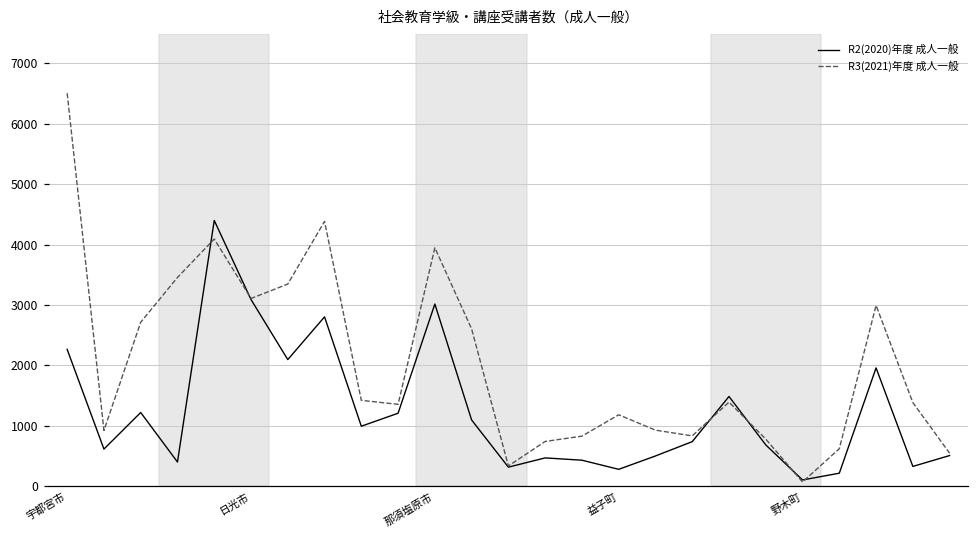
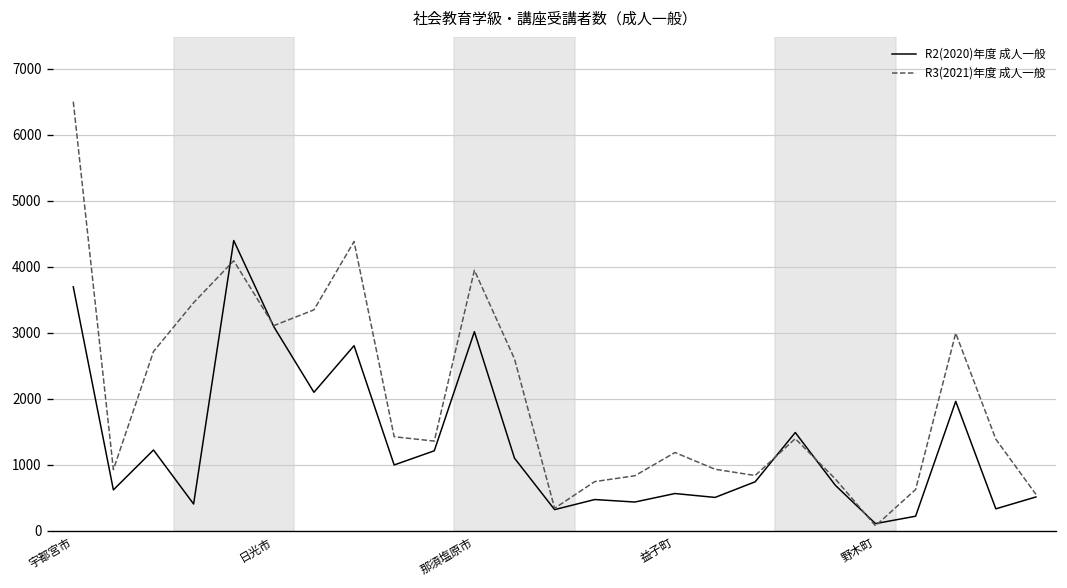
  {
    "R2(2020)年度 成人一般": {
-     "宇都宮市": 2300,
+     "宇都宮市": 3700,
      "那須塩原市": 3000,
-     "益子町": 300
+     "益子町": 600
    },
    "R3(2021)年度 成人一般": {
      "宇都宮市": 6500,
      "那須塩原市": 3900,
      "益子町": 1200
    }
  }
